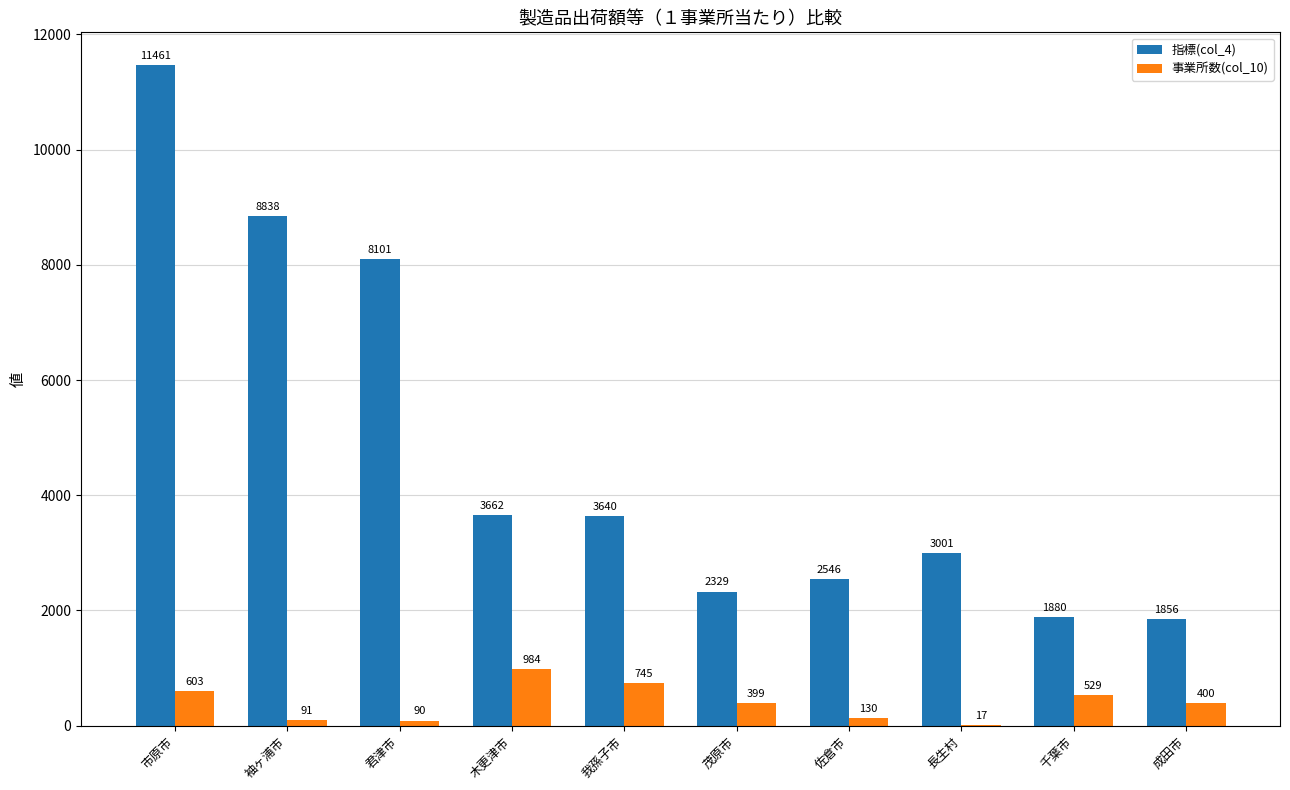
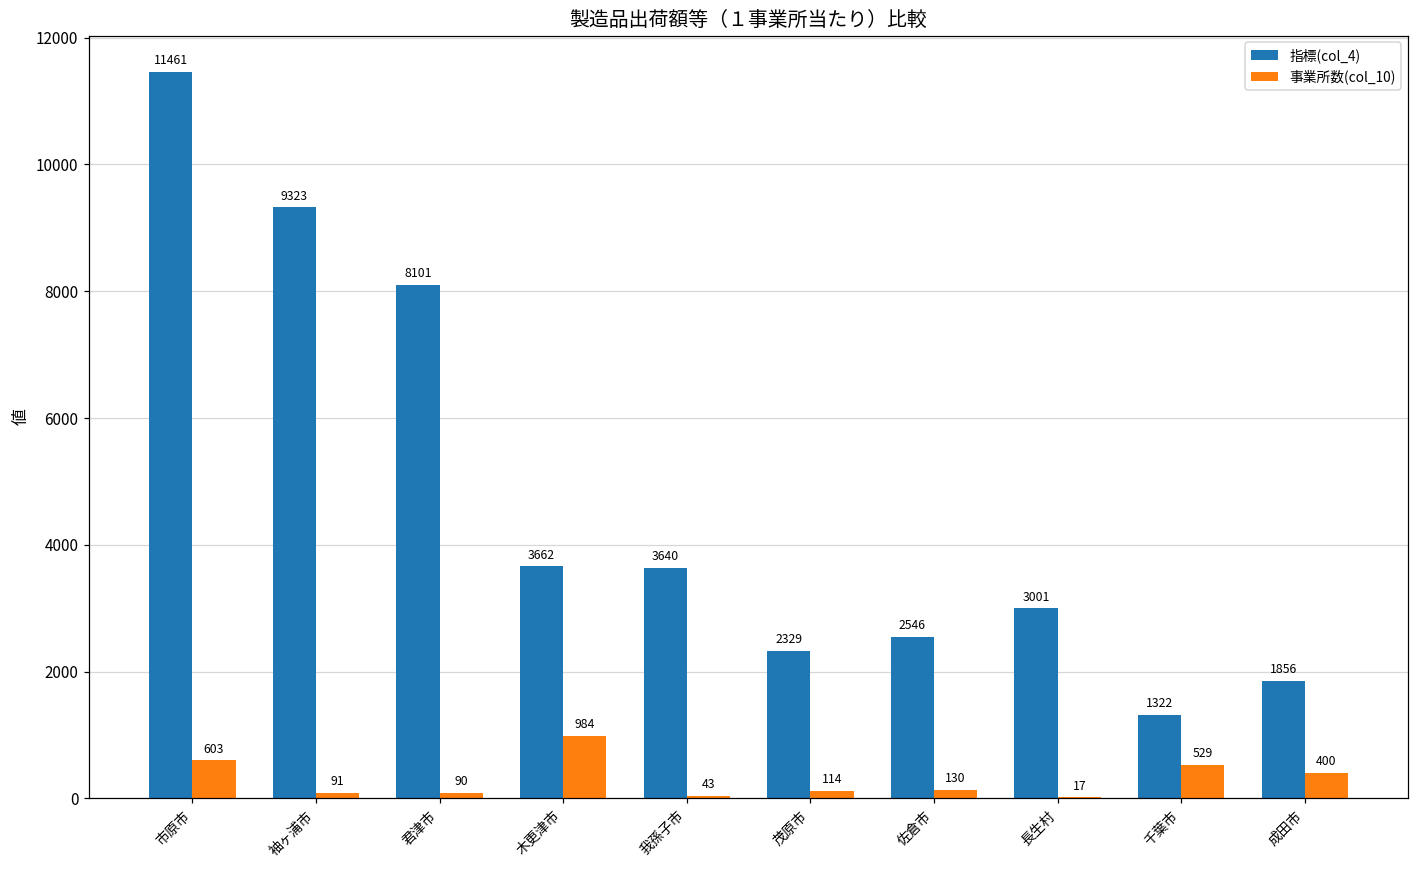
  {
    "指標(col_4)": {
      "市原市": 11461,
-     "袖ヶ浦市": 8838,
+     "袖ヶ浦市": 9323,
      "君津市": 8101,
      "木更津市": 3662,
      "我孫子市": 3640,
      "茂原市": 2329,
      "佐倉市": 2546,
      "長生村": 3001,
-     "千葉市": 1880,
+     "千葉市": 1322,
      "成田市": 1856
    },
    "事業所数(col_10)": {
      "市原市": 603,
      "袖ヶ浦市": 91,
      "君津市": 90,
      "木更津市": 984,
-     "我孫子市": 745,
-     "茂原市": 399,
+     "我孫子市": 43,
+     "茂原市": 114,
      "佐倉市": 130,
      "長生村": 17,
      "千葉市": 529,
      "成田市": 400
    }
  }
